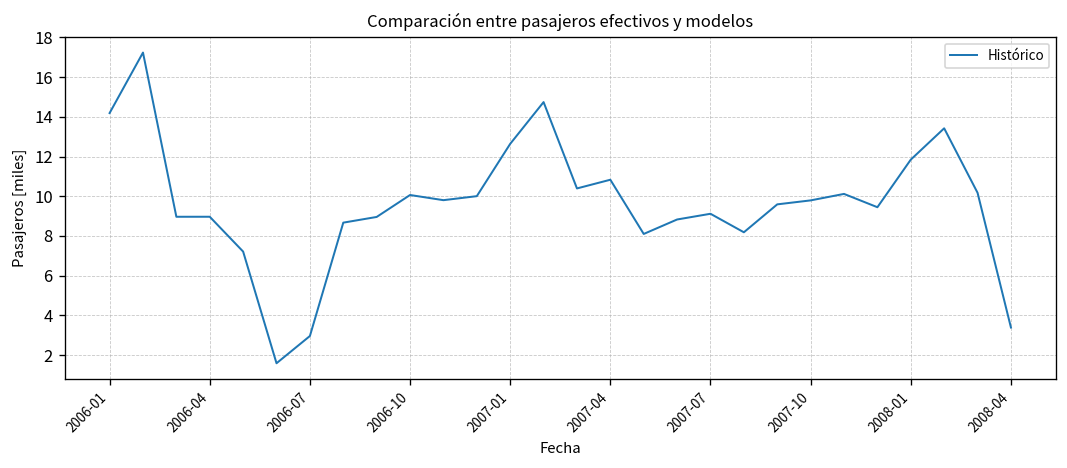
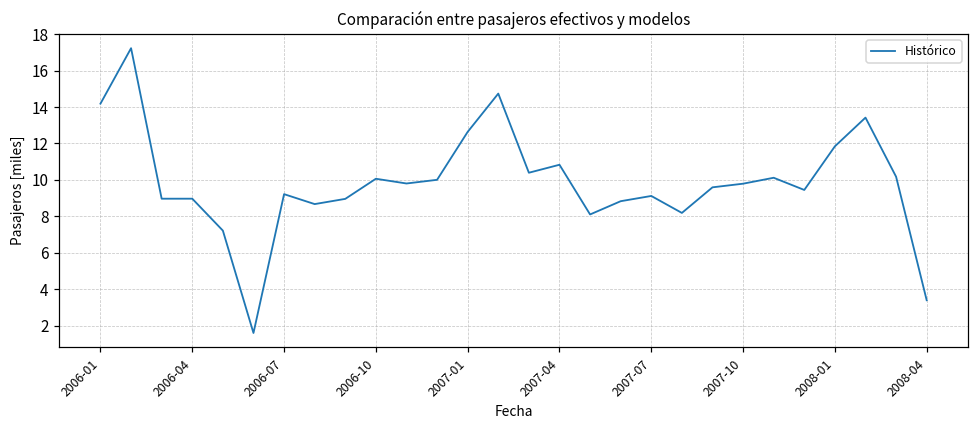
  {
    "2006-01": 14.2,
    "2006-04": 9.0,
-   "2006-07": 3.0,
+   "2006-07": 9.2,
    "2006-10": 10.1,
    "2007-01": 12.6,
    "2007-04": 10.8,
    "2007-07": 9.1,
    "2007-10": 9.8,
    "2008-01": 11.8,
    "2008-04": 3.4
  }
